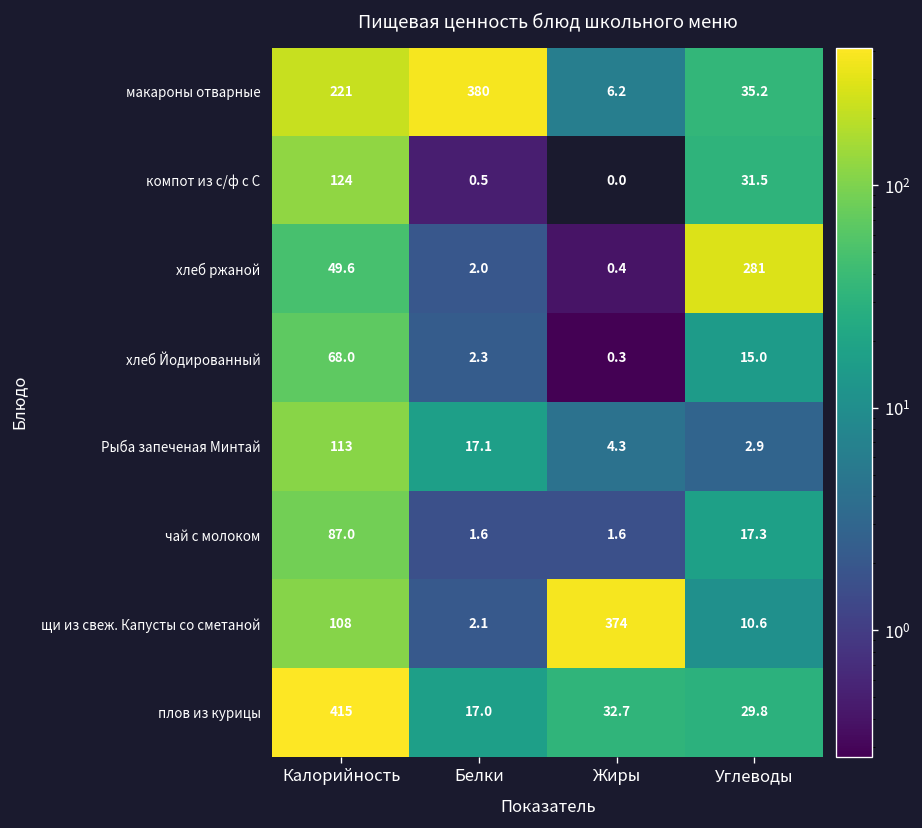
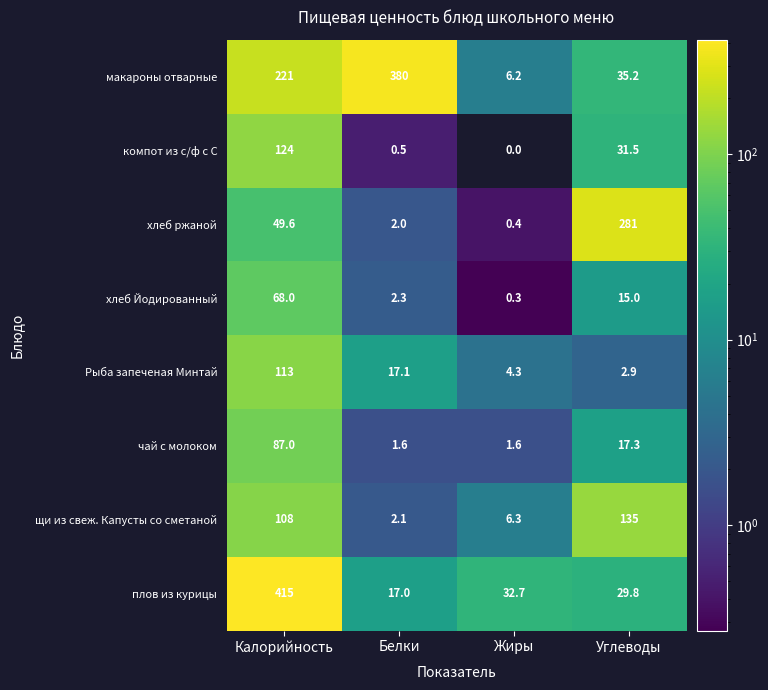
  {
    "макароны отварные": {
      "Калорийность": 221,
      "Белки": 380,
      "Жиры": 6.2,
      "Углеводы": 35.2
    },
    "компот из с/ф с С": {
      "Калорийность": 124,
      "Белки": 0.5,
      "Жиры": 0.0,
      "Углеводы": 31.5
    },
    "хлеб ржаной": {
      "Калорийность": 49.6,
      "Белки": 2.0,
      "Жиры": 0.4,
      "Углеводы": 281
    },
    "хлеб Йодированный": {
      "Калорийность": 68.0,
      "Белки": 2.3,
      "Жиры": 0.3,
      "Углеводы": 15.0
    },
    "Рыба запеченая Минтай": {
      "Калорийность": 113,
      "Белки": 17.1,
      "Жиры": 4.3,
      "Углеводы": 2.9
    },
    "чай с молоком": {
      "Калорийность": 87.0,
      "Белки": 1.6,
      "Жиры": 1.6,
      "Углеводы": 17.3
    },
    "щи из свеж. Капусты со сметаной": {
      "Калорийность": 108,
      "Белки": 2.1,
-     "Жиры": 374,
-     "Углеводы": 10.6
+     "Жиры": 6.3,
+     "Углеводы": 135
    },
    "плов из курицы": {
      "Калорийность": 415,
      "Белки": 17.0,
      "Жиры": 32.7,
      "Углеводы": 29.8
    }
  }
